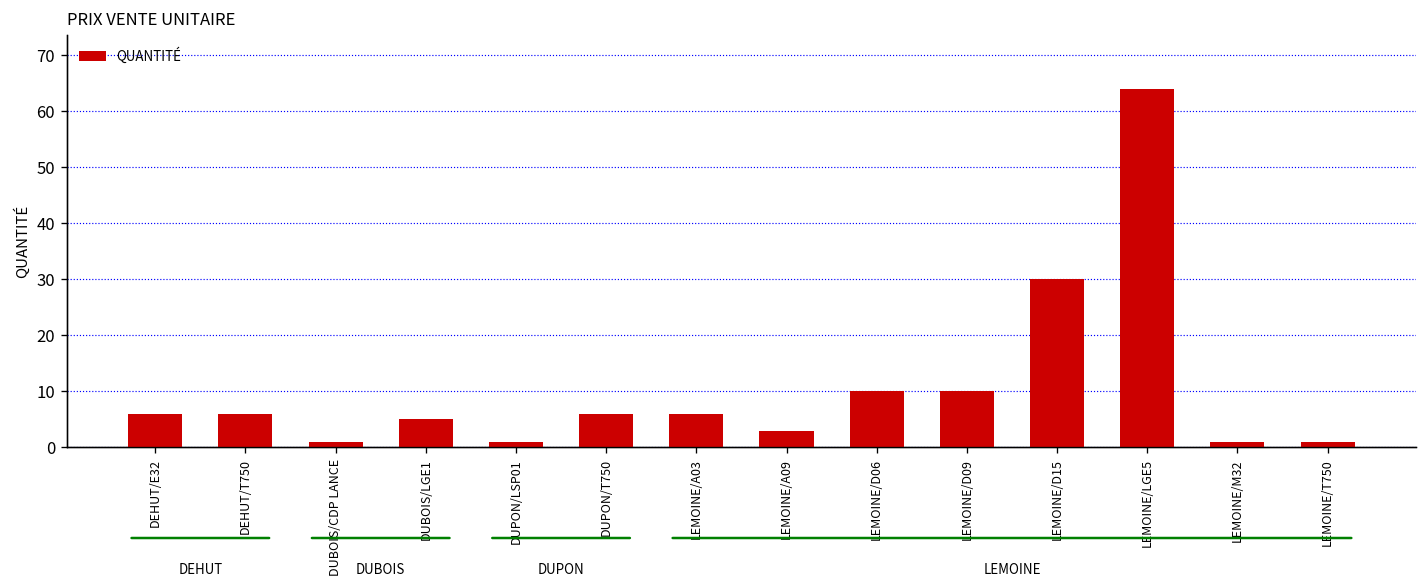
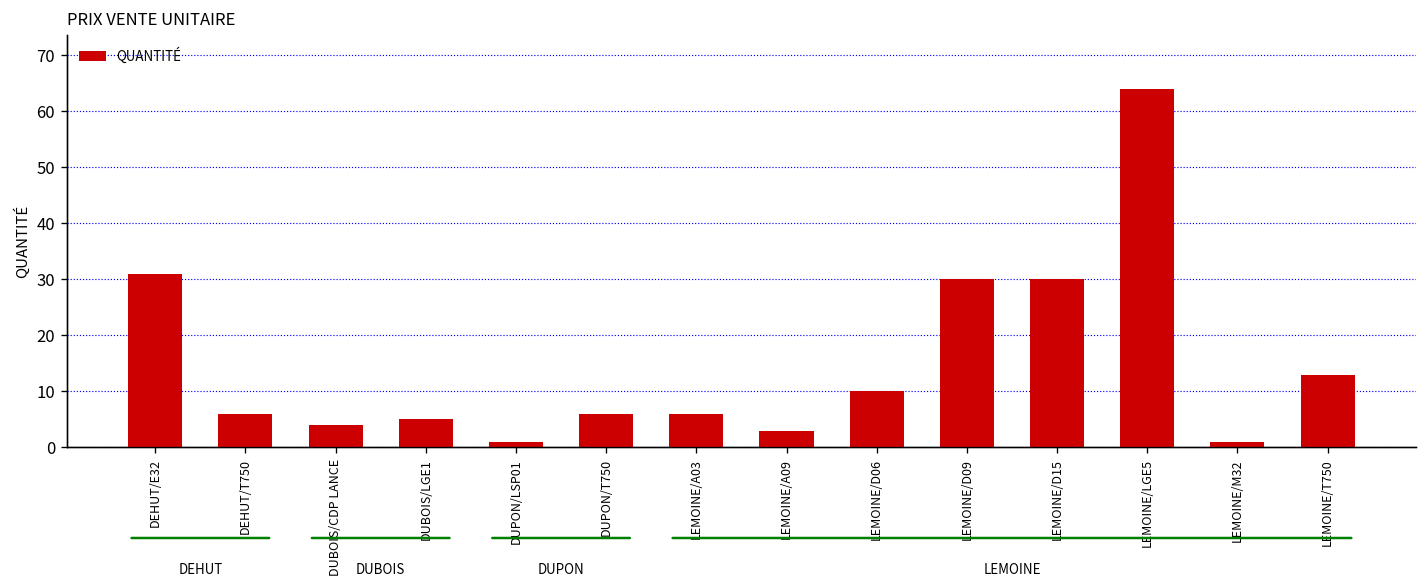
  {
-   "DEHUT/E32": 6,
+   "DEHUT/E32": 31,
    "DEHUT/T750": 6,
-   "DUBOIS/CDP LANCE": 1,
+   "DUBOIS/CDP LANCE": 4,
    "DUBOIS/LGE1": 5,
    "DUPON/LSP01": 1,
    "DUPON/T750": 6,
    "LEMOINE/A03": 6,
    "LEMOINE/A09": 3,
    "LEMOINE/D06": 10,
-   "LEMOINE/D09": 10,
+   "LEMOINE/D09": 30,
    "LEMOINE/D15": 30,
    "LEMOINE/LGE5": 64,
    "LEMOINE/M32": 1,
-   "LEMOINE/T750": 1
+   "LEMOINE/T750": 13
  }
